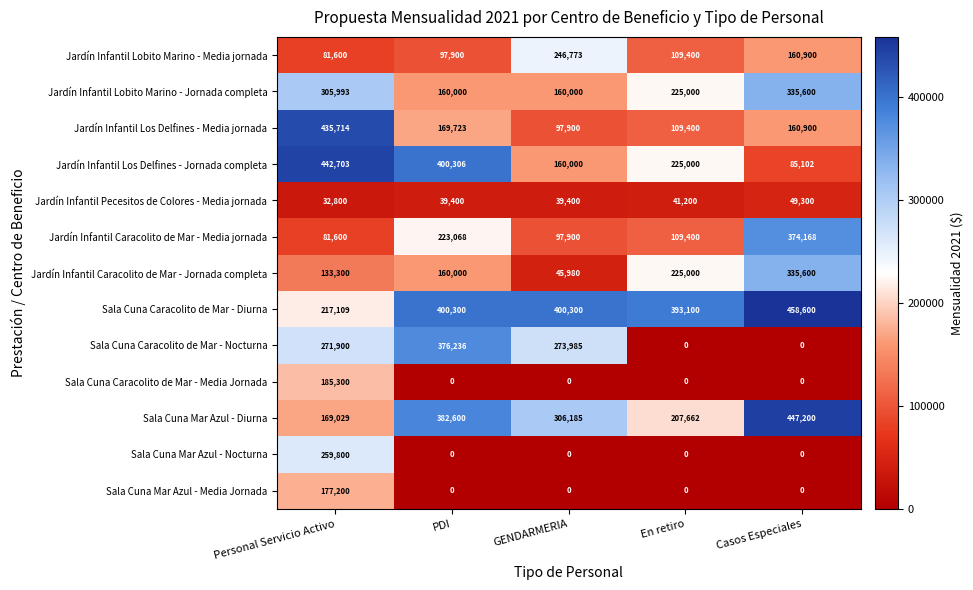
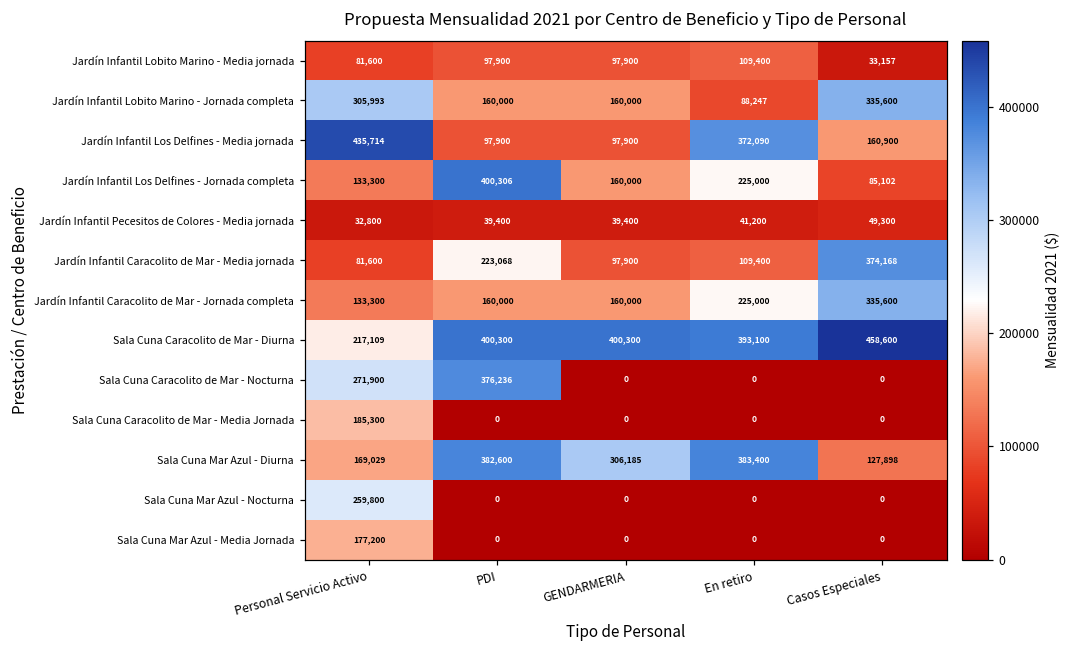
  {
    "Jardín Infantil Lobito Marino - Media jornada": {
      "Personal Servicio Activo": "81,600",
      "PDI": "97,900",
-     "GENDARMERIA": "246,773",
+     "GENDARMERIA": "97,900",
      "En retiro": "109,400",
-     "Casos Especiales": "160,900"
+     "Casos Especiales": "33,157"
    },
    "Jardín Infantil Lobito Marino - Jornada completa": {
      "Personal Servicio Activo": "305,993",
      "PDI": "160,000",
      "GENDARMERIA": "160,000",
-     "En retiro": "225,000",
+     "En retiro": "88,247",
      "Casos Especiales": "335,600"
    },
    "Jardín Infantil Los Delfines - Media jornada": {
      "Personal Servicio Activo": "435,714",
-     "PDI": "169,723",
+     "PDI": "97,900",
      "GENDARMERIA": "97,900",
-     "En retiro": "109,400",
+     "En retiro": "372,090",
      "Casos Especiales": "160,900"
    },
    "Jardín Infantil Los Delfines - Jornada completa": {
-     "Personal Servicio Activo": "442,703",
+     "Personal Servicio Activo": "133,300",
      "PDI": "400,306",
      "GENDARMERIA": "160,000",
      "En retiro": "225,000",
      "Casos Especiales": "85,102"
    },
    "Jardín Infantil Pecesitos de Colores - Media jornada": {
      "Personal Servicio Activo": "32,800",
      "PDI": "39,400",
      "GENDARMERIA": "39,400",
      "En retiro": "41,200",
      "Casos Especiales": "49,300"
    },
    "Jardín Infantil Caracolito de Mar - Media jornada": {
      "Personal Servicio Activo": "81,600",
      "PDI": "223,068",
      "GENDARMERIA": "97,900",
      "En retiro": "109,400",
      "Casos Especiales": "374,168"
    },
    "Jardín Infantil Caracolito de Mar - Jornada completa": {
      "Personal Servicio Activo": "133,300",
      "PDI": "160,000",
-     "GENDARMERIA": "45,980",
+     "GENDARMERIA": "160,000",
      "En retiro": "225,000",
      "Casos Especiales": "335,600"
    },
    "Sala Cuna Caracolito de Mar - Diurna": {
      "Personal Servicio Activo": "217,109",
      "PDI": "400,300",
      "GENDARMERIA": "400,300",
      "En retiro": "393,100",
      "Casos Especiales": "458,600"
    },
    "Sala Cuna Caracolito de Mar - Nocturna": {
      "Personal Servicio Activo": "271,900",
      "PDI": "376,236",
-     "GENDARMERIA": "273,985",
+     "GENDARMERIA": "0",
      "En retiro": "0",
      "Casos Especiales": "0"
    },
    "Sala Cuna Caracolito de Mar - Media Jornada": {
      "Personal Servicio Activo": "185,300",
      "PDI": "0",
      "GENDARMERIA": "0",
      "En retiro": "0",
      "Casos Especiales": "0"
    },
    "Sala Cuna Mar Azul - Diurna": {
      "Personal Servicio Activo": "169,029",
      "PDI": "382,600",
      "GENDARMERIA": "306,185",
-     "En retiro": "207,662",
-     "Casos Especiales": "447,200"
+     "En retiro": "383,400",
+     "Casos Especiales": "127,898"
    },
    "Sala Cuna Mar Azul - Nocturna": {
      "Personal Servicio Activo": "259,800",
      "PDI": "0",
      "GENDARMERIA": "0",
      "En retiro": "0",
      "Casos Especiales": "0"
    },
    "Sala Cuna Mar Azul - Media Jornada": {
      "Personal Servicio Activo": "177,200",
      "PDI": "0",
      "GENDARMERIA": "0",
      "En retiro": "0",
      "Casos Especiales": "0"
    }
  }
